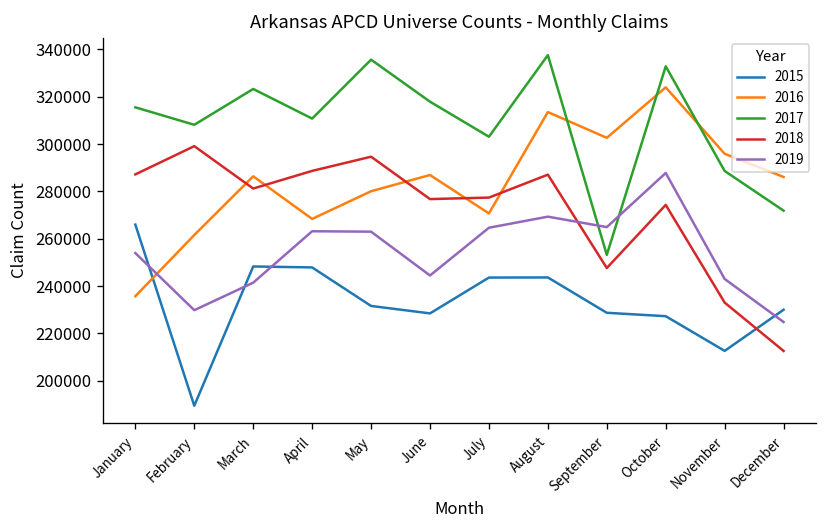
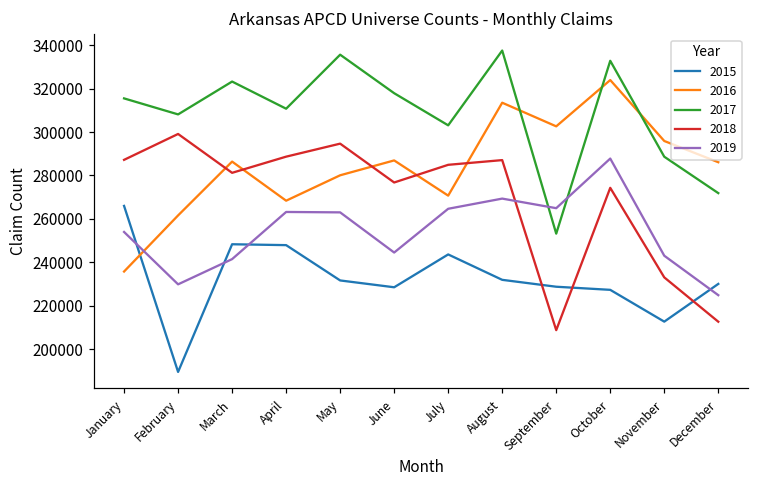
  {
    "2015": {
      "January": 266000,
      "February": 189000,
      "March": 248000,
      "April": 248000,
      "May": 232000,
      "June": 228000,
      "July": 244000,
-     "August": 244000,
+     "August": 232000,
      "September": 229000,
      "October": 227000,
      "November": 213000,
      "December": 230000
    },
    "2016": {
      "January": 236000,
      "February": 262000,
      "March": 286000,
      "April": 268000,
      "May": 280000,
      "June": 287000,
      "July": 271000,
      "August": 314000,
      "September": 303000,
      "October": 324000,
      "November": 296000,
      "December": 286000
    },
    "2017": {
      "January": 316000,
      "February": 308000,
      "March": 323000,
      "April": 311000,
      "May": 336000,
      "June": 318000,
      "July": 303000,
      "August": 338000,
      "September": 253000,
      "October": 333000,
      "November": 289000,
      "December": 272000
    },
    "2018": {
      "January": 287000,
      "February": 299000,
      "March": 281000,
      "April": 289000,
      "May": 295000,
      "June": 277000,
-     "July": 277000,
+     "July": 285000,
      "August": 287000,
-     "September": 248000,
+     "September": 209000,
      "October": 274000,
      "November": 233000,
      "December": 213000
    },
    "2019": {
      "January": 254000,
      "February": 230000,
      "March": 241000,
      "April": 263000,
      "May": 263000,
      "June": 244000,
      "July": 265000,
      "August": 269000,
      "September": 265000,
      "October": 288000,
      "November": 243000,
      "December": 225000
    }
  }
